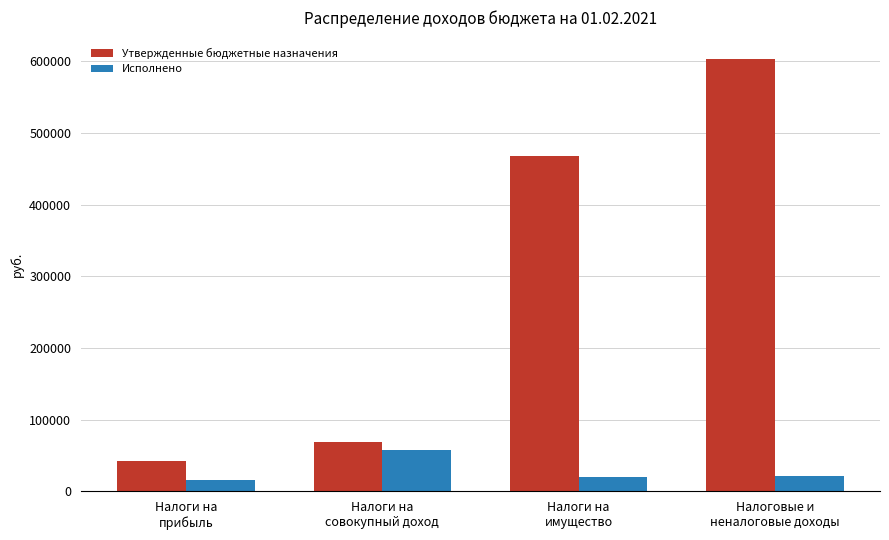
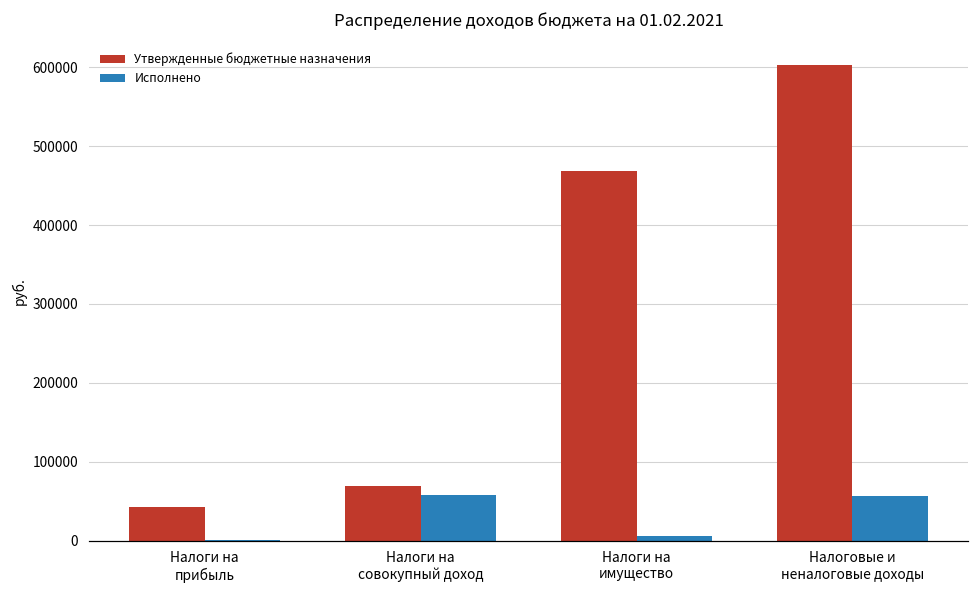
  {
    "Утвержденные бюджетные назначения": {
      "Налоги на прибыль": 40000,
      "Налоги на совокупный доход": 70000,
      "Налоги на имущество": 470000,
      "Налоговые и неналоговые доходы": 600000
    },
    "Исполнено": {
-     "Налоги на прибыль": 20000,
+     "Налоги на прибыль": 0,
      "Налоги на совокупный доход": 60000,
-     "Налоги на имущество": 20000,
-     "Налоговые и неналоговые доходы": 20000
+     "Налоги на имущество": 10000,
+     "Налоговые и неналоговые доходы": 60000
    }
  }
